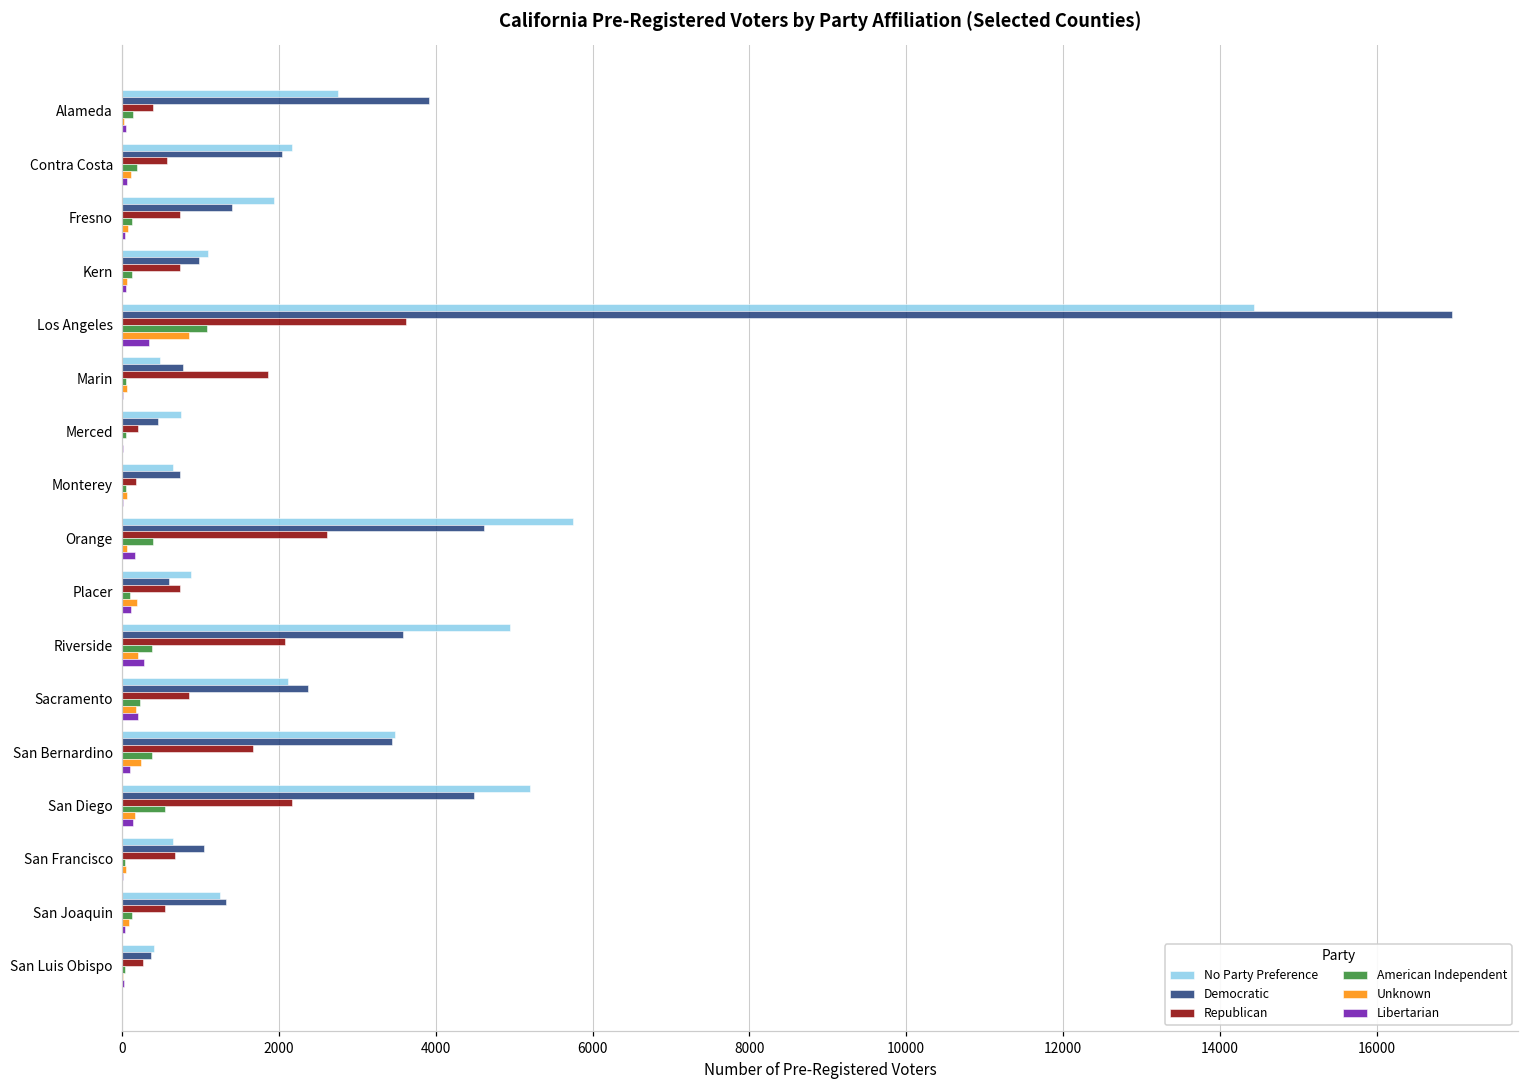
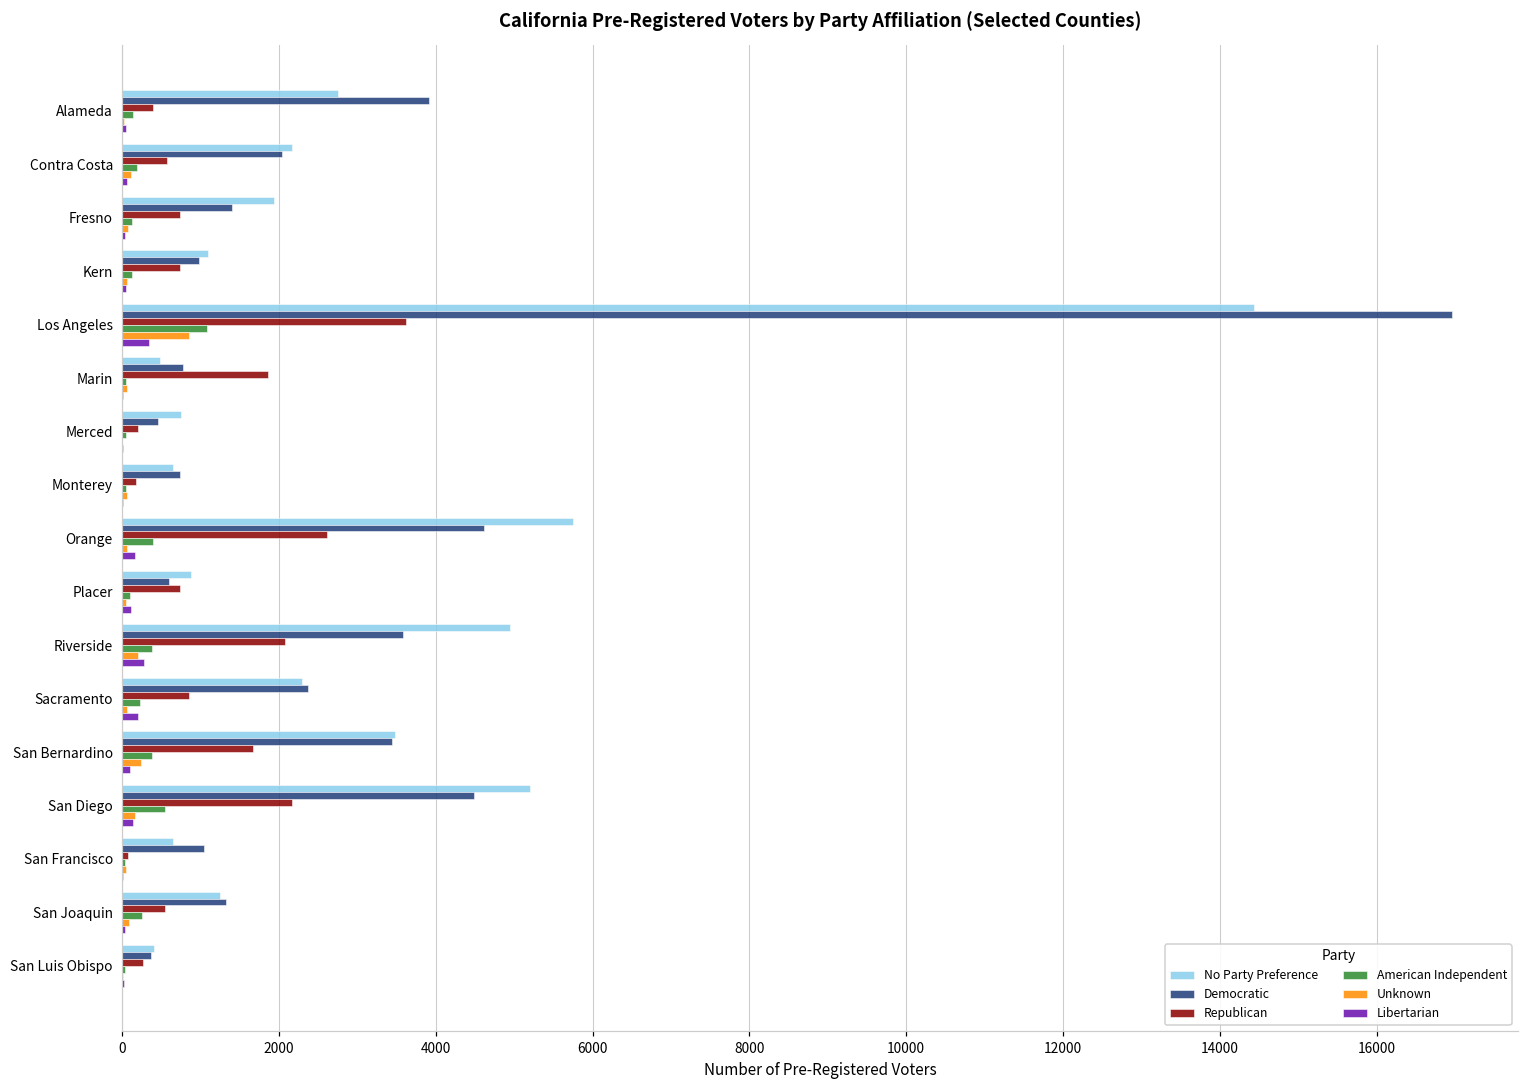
  {
    "No Party Preference": {
      "Alameda": 2800,
      "Contra Costa": 2200,
      "Fresno": 1900,
      "Kern": 1100,
      "Los Angeles": 14400,
      "Marin": 500,
      "Merced": 700,
      "Monterey": 700,
      "Orange": 5800,
      "Placer": 900,
      "Riverside": 5000,
-     "Sacramento": 2100,
+     "Sacramento": 2300,
      "San Bernardino": 3500,
      "San Diego": 5200,
      "San Francisco": 600,
      "San Joaquin": 1200,
      "San Luis Obispo": 400
    },
    "Democratic": {
      "Alameda": 3900,
      "Contra Costa": 2000,
      "Fresno": 1400,
      "Kern": 1000,
      "Los Angeles": 17000,
      "Marin": 800,
      "Merced": 500,
      "Monterey": 700,
      "Orange": 4600,
      "Placer": 600,
      "Riverside": 3600,
      "Sacramento": 2400,
      "San Bernardino": 3400,
      "San Diego": 4500,
      "San Francisco": 1000,
      "San Joaquin": 1300,
      "San Luis Obispo": 400
    },
    "Republican": {
      "Alameda": 400,
      "Contra Costa": 600,
      "Fresno": 700,
      "Kern": 700,
      "Los Angeles": 3600,
      "Marin": 1900,
      "Merced": 200,
      "Monterey": 200,
      "Orange": 2600,
      "Placer": 700,
      "Riverside": 2100,
      "Sacramento": 900,
      "San Bernardino": 1700,
      "San Diego": 2200,
-     "San Francisco": 700,
+     "San Francisco": 100,
      "San Joaquin": 500,
      "San Luis Obispo": 300
    },
    "American Independent": {
      "Alameda": 100,
      "Contra Costa": 200,
      "Fresno": 100,
      "Kern": 100,
      "Los Angeles": 1100,
      "Marin": 0,
      "Merced": 0,
      "Monterey": 0,
      "Orange": 400,
      "Placer": 100,
      "Riverside": 400,
      "Sacramento": 200,
      "San Bernardino": 400,
      "San Diego": 600,
-     "San Joaquin": 100,
+     "San Joaquin": 300,
      "San Luis Obispo": 0
    },
    "Unknown": {
      "Contra Costa": 100,
      "Fresno": 100,
      "Kern": 100,
      "Los Angeles": 900,
      "Marin": 100,
      "Monterey": 100,
      "Orange": 100,
-     "Placer": 200,
+     "Placer": 0,
      "Riverside": 200,
-     "Sacramento": 200,
+     "Sacramento": 100,
      "San Bernardino": 200,
      "San Diego": 200,
      "San Francisco": 0,
      "San Joaquin": 100
    },
    "Libertarian": {
      "Alameda": 100,
      "Contra Costa": 100,
      "Fresno": 0,
      "Kern": 0,
      "Los Angeles": 300,
      "Orange": 200,
      "Placer": 100,
      "Riverside": 300,
      "Sacramento": 200,
      "San Bernardino": 100,
      "San Diego": 100,
      "San Joaquin": 0
    }
  }
